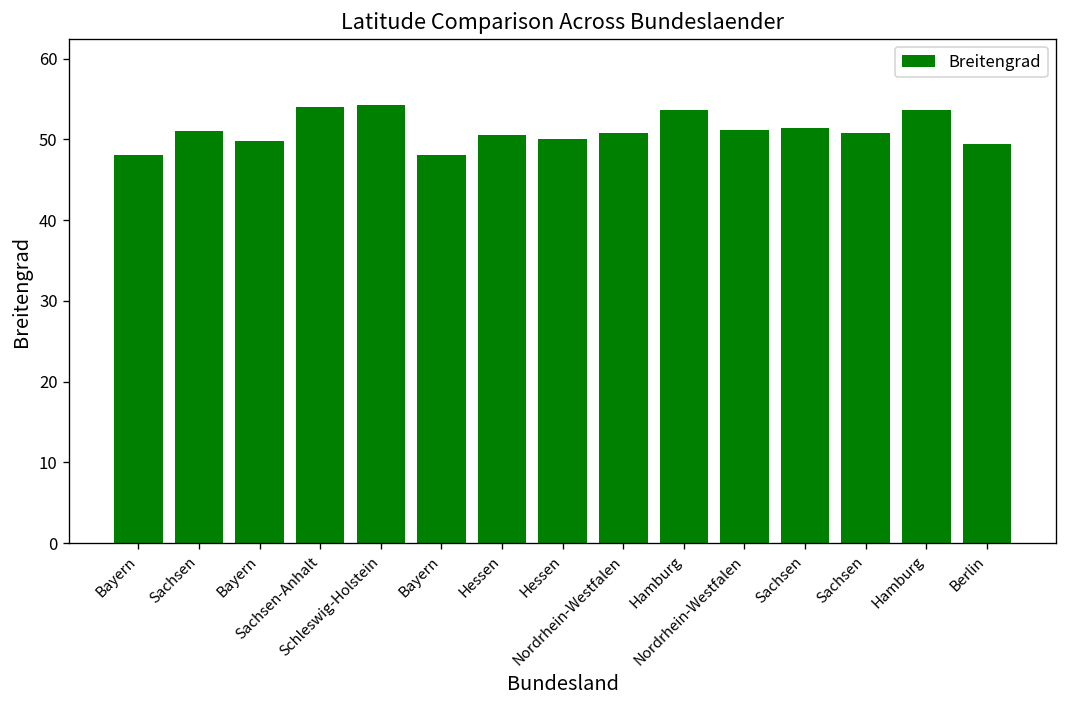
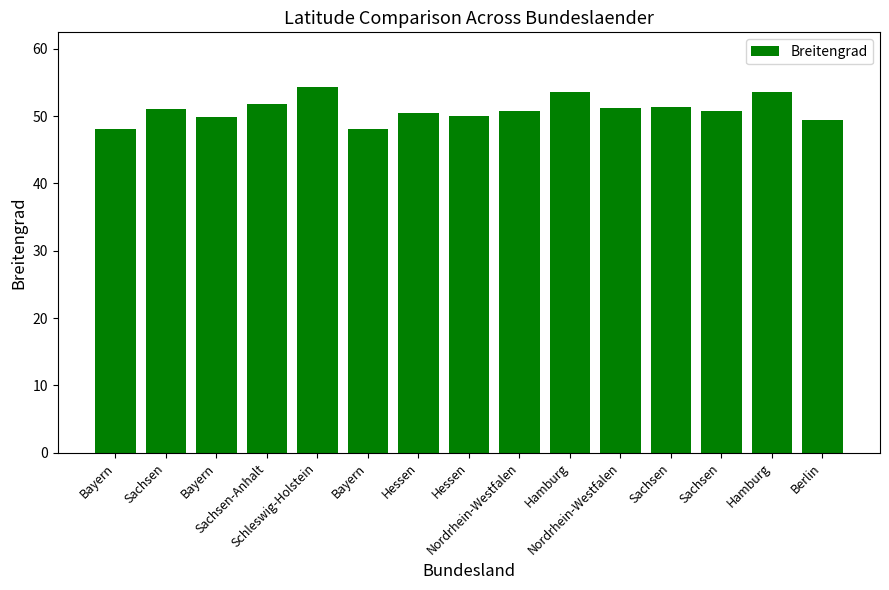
  {
-   "Sachsen-Anhalt": 54,
+   "Sachsen-Anhalt": 52,
    "Schleswig-Holstein": 54,
    "Berlin": 49
  }
